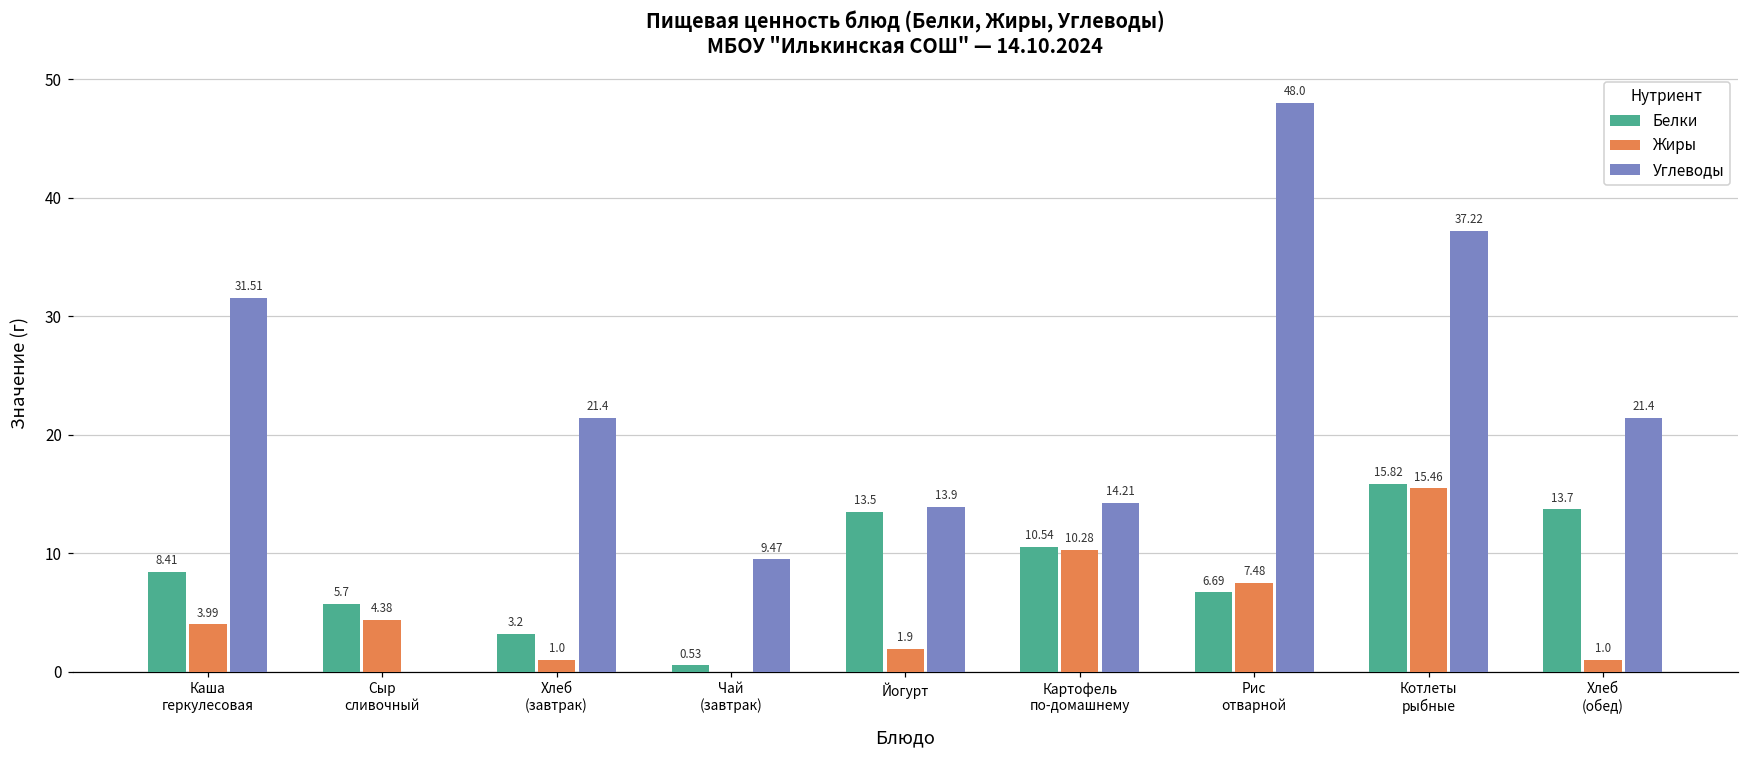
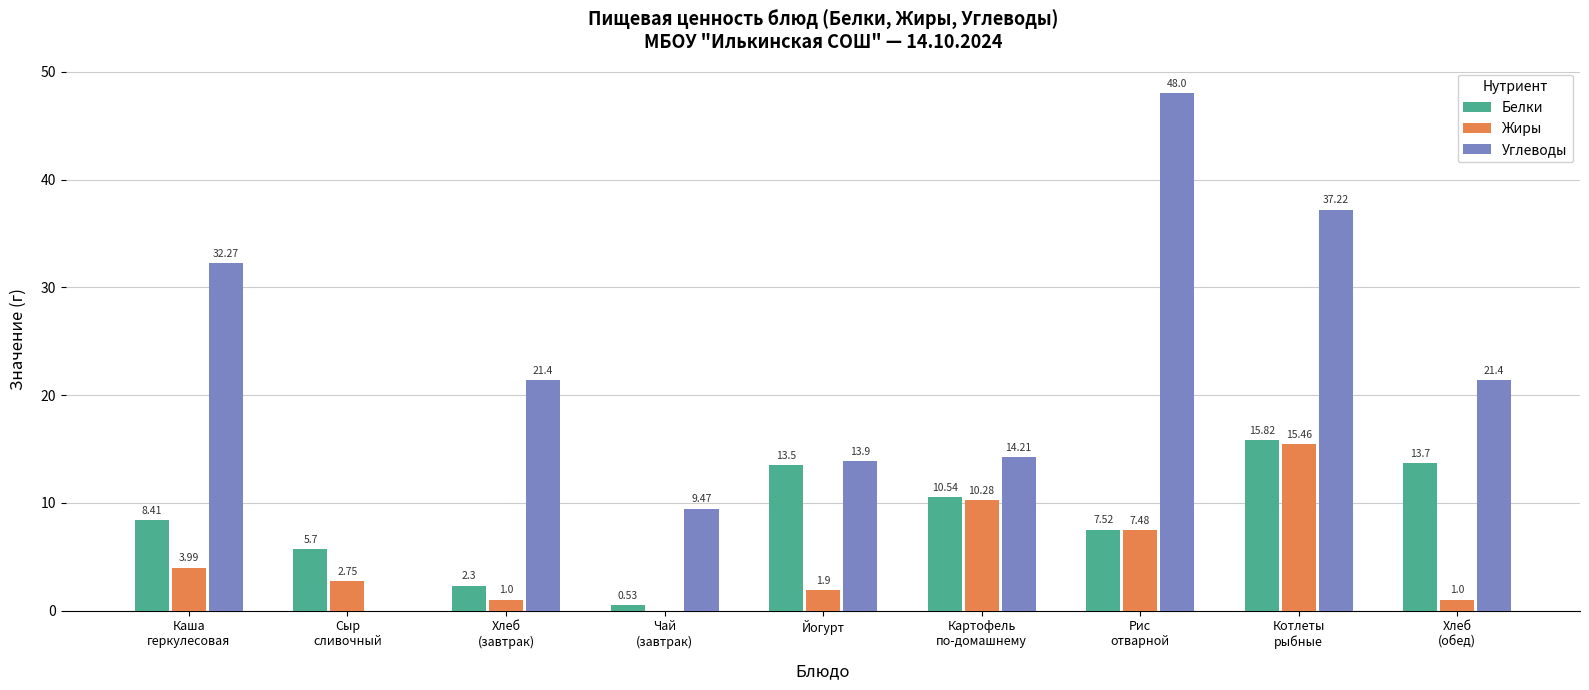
  {
    "Белки": {
      "Каша геркулесовая": 8.41,
      "Сыр сливочный": 5.7,
-     "Хлеб (завтрак)": 3.2,
+     "Хлеб (завтрак)": 2.3,
      "Чай (завтрак)": 0.53,
      "Йогурт": 13.5,
      "Картофель по-домашнему": 10.54,
-     "Рис отварной": 6.69,
+     "Рис отварной": 7.52,
      "Котлеты рыбные": 15.82,
      "Хлеб (обед)": 13.7
    },
    "Жиры": {
      "Каша геркулесовая": 3.99,
-     "Сыр сливочный": 4.38,
+     "Сыр сливочный": 2.75,
      "Хлеб (завтрак)": 1.0,
      "Йогурт": 1.9,
      "Картофель по-домашнему": 10.28,
      "Рис отварной": 7.48,
      "Котлеты рыбные": 15.46,
      "Хлеб (обед)": 1.0
    },
    "Углеводы": {
-     "Каша геркулесовая": 31.51,
+     "Каша геркулесовая": 32.27,
      "Хлеб (завтрак)": 21.4,
      "Чай (завтрак)": 9.47,
      "Йогурт": 13.9,
      "Картофель по-домашнему": 14.21,
      "Рис отварной": 48.0,
      "Котлеты рыбные": 37.22,
      "Хлеб (обед)": 21.4
    }
  }
